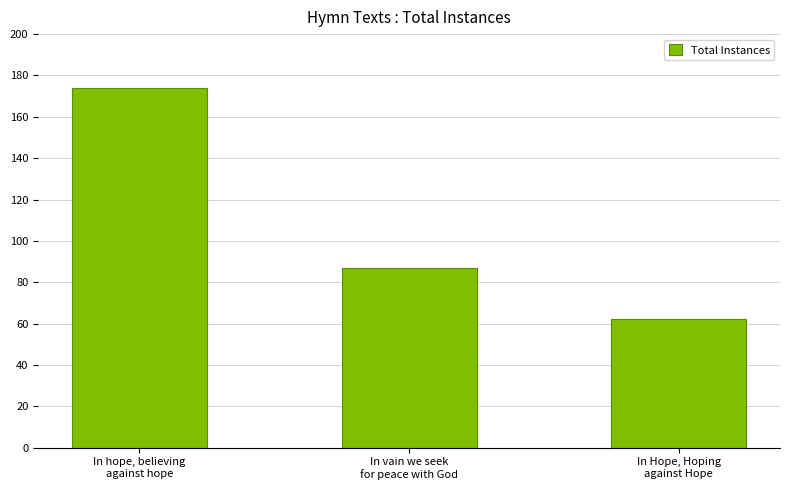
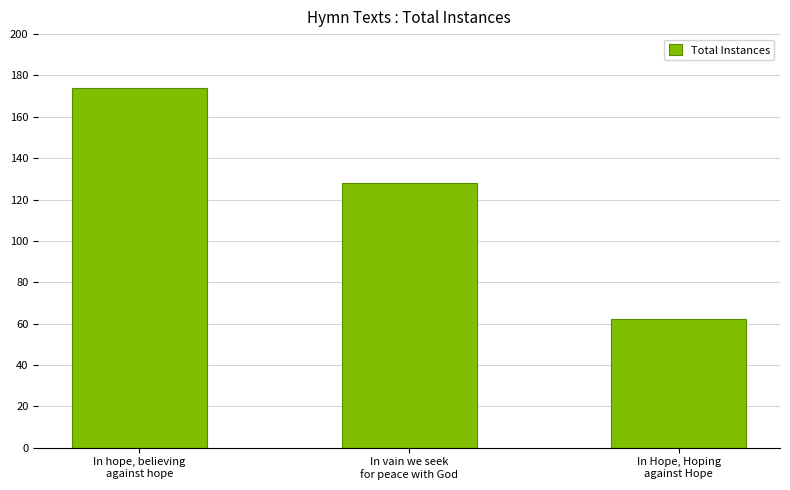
  {
    "In hope, believing against hope": 174,
-   "In vain we seek for peace with God": 87,
+   "In vain we seek for peace with God": 128,
    "In Hope, Hoping against Hope": 62
  }
